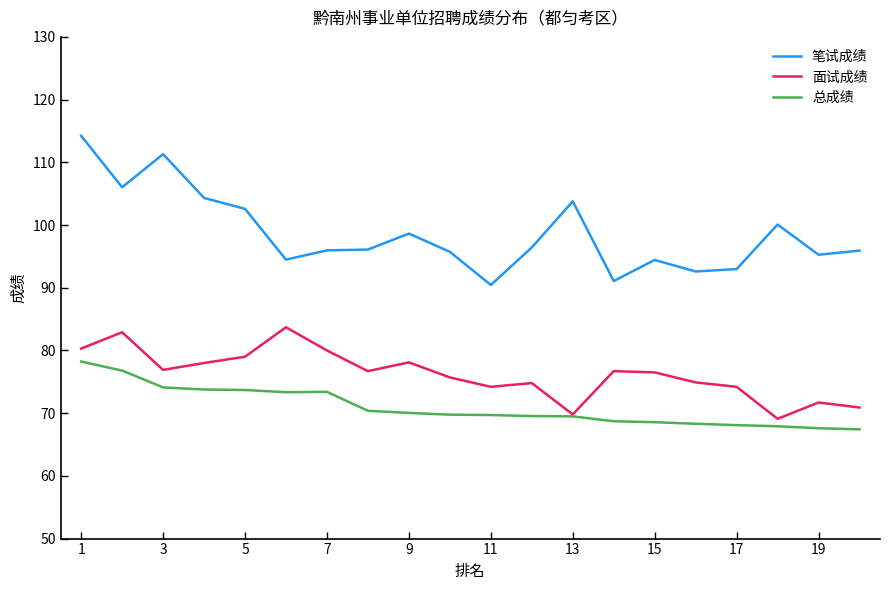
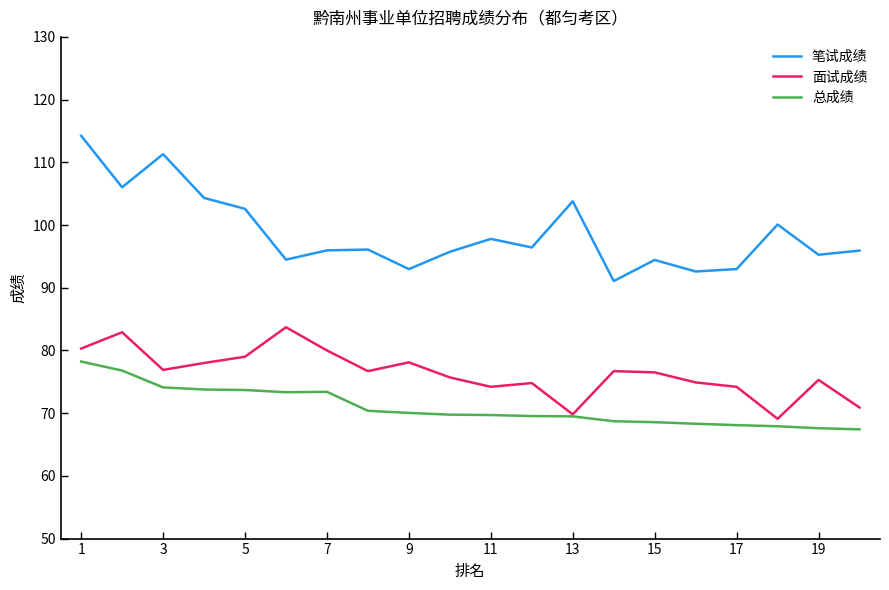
  {
    "笔试成绩": {
      "1": 114,
      "3": 111,
      "5": 103,
      "7": 96,
-     "9": 99,
-     "11": 90,
+     "9": 93,
+     "11": 98,
      "13": 104,
      "15": 94,
      "17": 93,
      "19": 95
    },
    "面试成绩": {
      "1": 80,
      "3": 77,
      "5": 79,
      "7": 80,
      "9": 78,
      "11": 74,
      "15": 77,
      "17": 74,
-     "19": 72
+     "19": 75
    },
    "总成绩": {
      "1": 78,
      "3": 74,
      "5": 74,
      "7": 73,
      "9": 70,
      "11": 70,
      "15": 69,
      "17": 68,
      "19": 68
    }
  }
